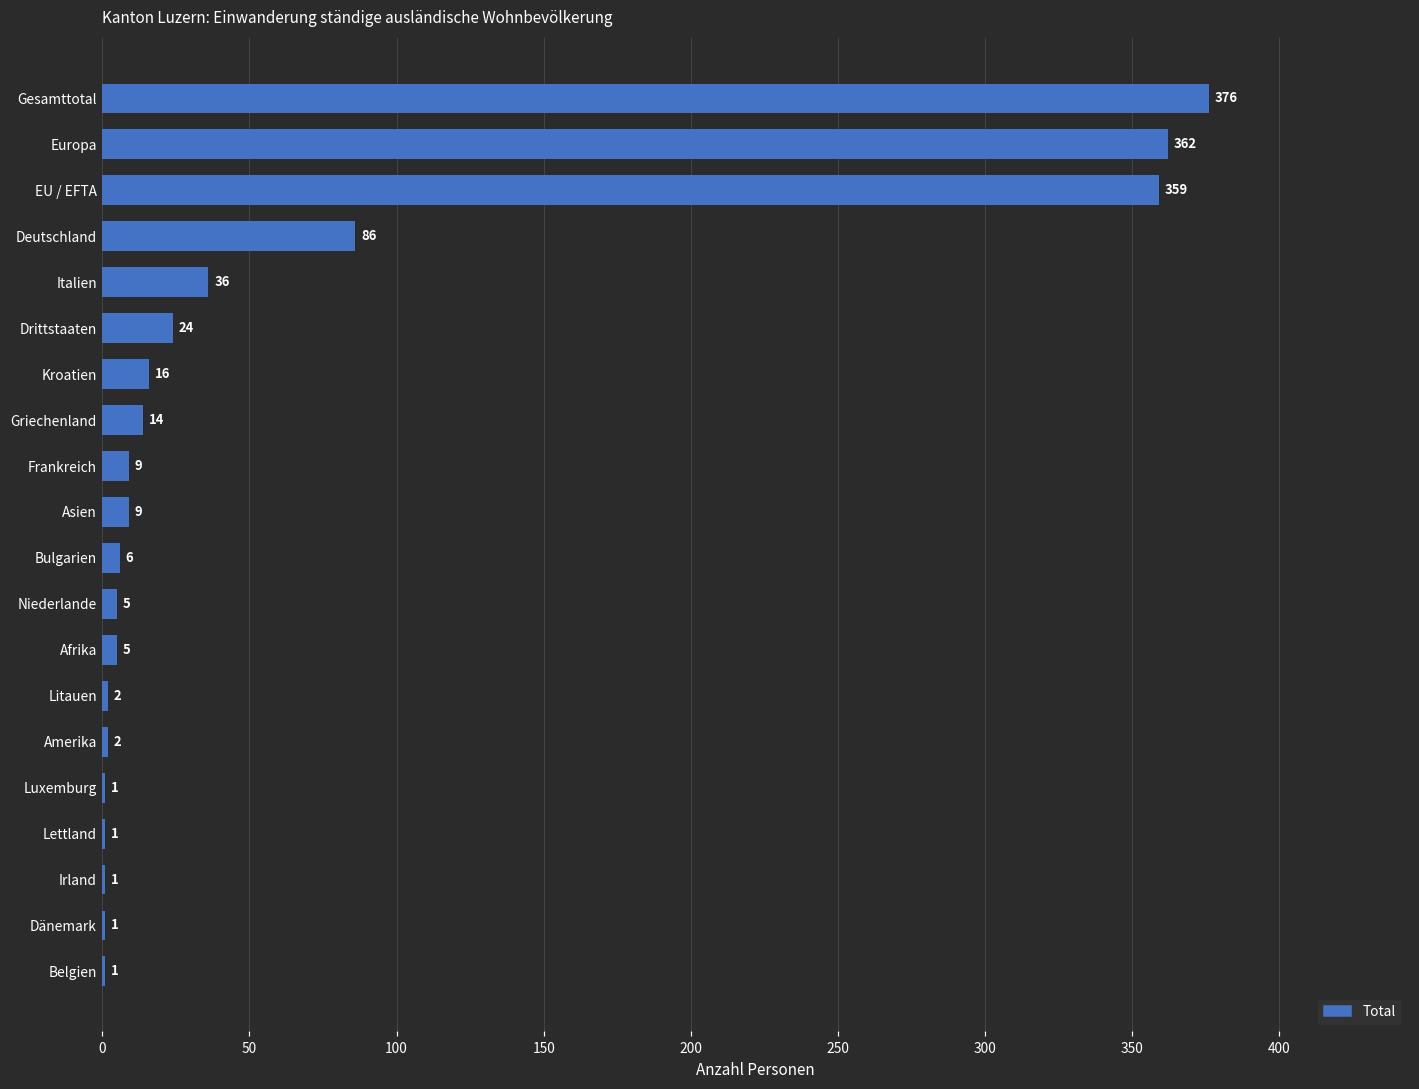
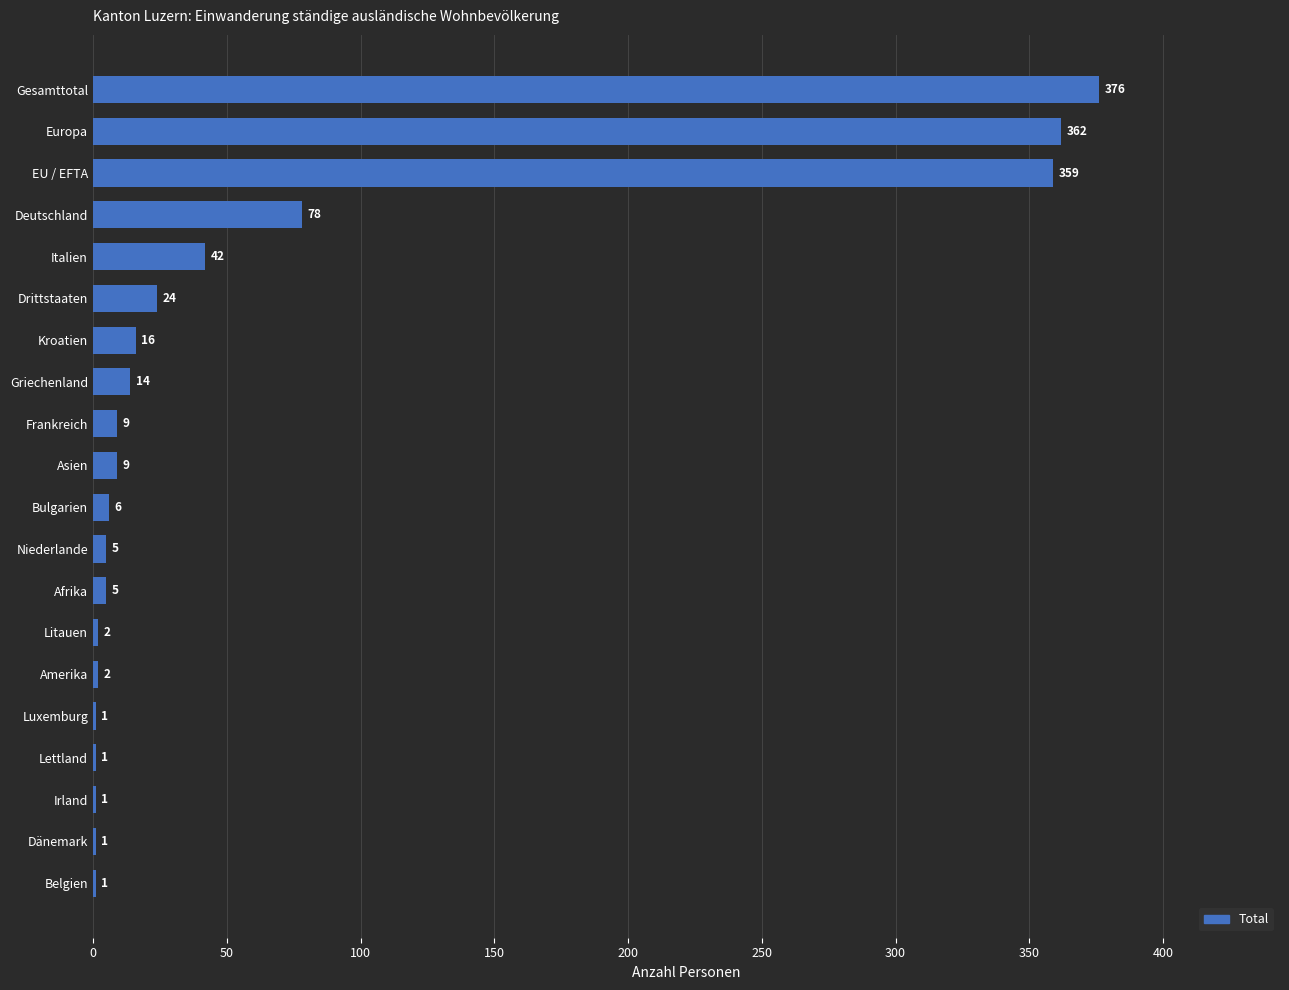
  {
    "Gesamttotal": 376,
    "Europa": 362,
    "EU / EFTA": 359,
-   "Deutschland": 86,
-   "Italien": 36,
+   "Deutschland": 78,
+   "Italien": 42,
    "Drittstaaten": 24,
    "Kroatien": 16,
    "Griechenland": 14,
    "Frankreich": 9,
    "Asien": 9,
    "Bulgarien": 6,
    "Niederlande": 5,
    "Afrika": 5,
    "Litauen": 2,
    "Amerika": 2,
    "Luxemburg": 1,
    "Lettland": 1,
    "Irland": 1,
    "Dänemark": 1,
    "Belgien": 1
  }
